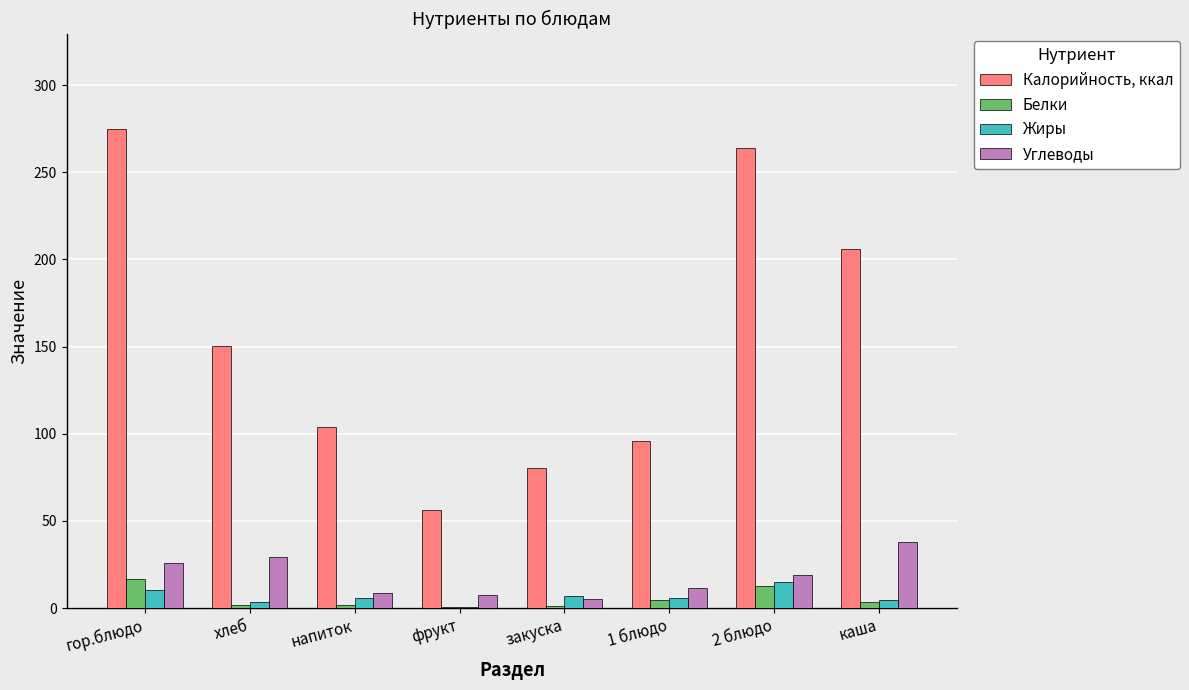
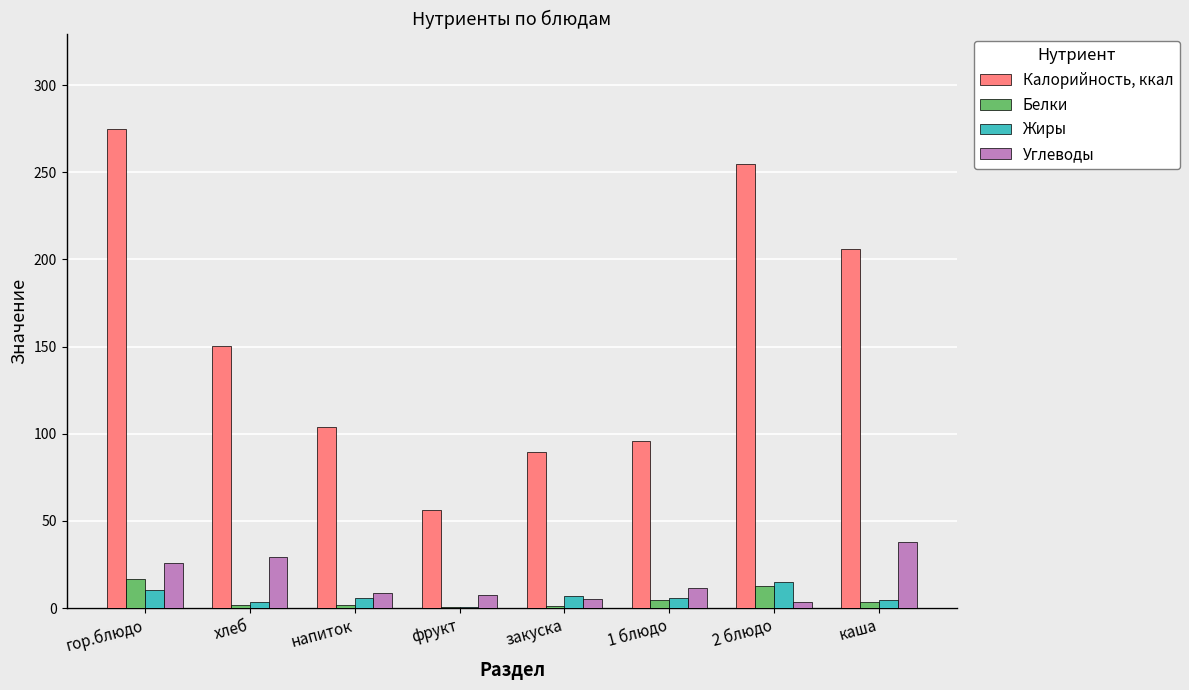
  {
    "Калорийность, ккал": {
      "гор.блюдо": 275,
      "хлеб": 151,
      "напиток": 104,
      "фрукт": 56,
-     "закуска": 81,
+     "закуска": 90,
      "1 блюдо": 96,
-     "2 блюдо": 264,
+     "2 блюдо": 255,
      "каша": 206
    },
    "Белки": {
      "гор.блюдо": 16,
      "хлеб": 2,
      "напиток": 2,
      "1 блюдо": 5,
      "2 блюдо": 13,
      "каша": 4
    },
    "Жиры": {
      "гор.блюдо": 11,
      "хлеб": 4,
      "напиток": 6,
      "закуска": 7,
      "1 блюдо": 6,
      "2 блюдо": 15,
      "каша": 5
    },
    "Углеводы": {
      "гор.блюдо": 26,
      "хлеб": 29,
      "напиток": 9,
      "фрукт": 7,
      "закуска": 5,
      "1 блюдо": 12,
-     "2 блюдо": 19,
+     "2 блюдо": 4,
      "каша": 38
    }
  }
